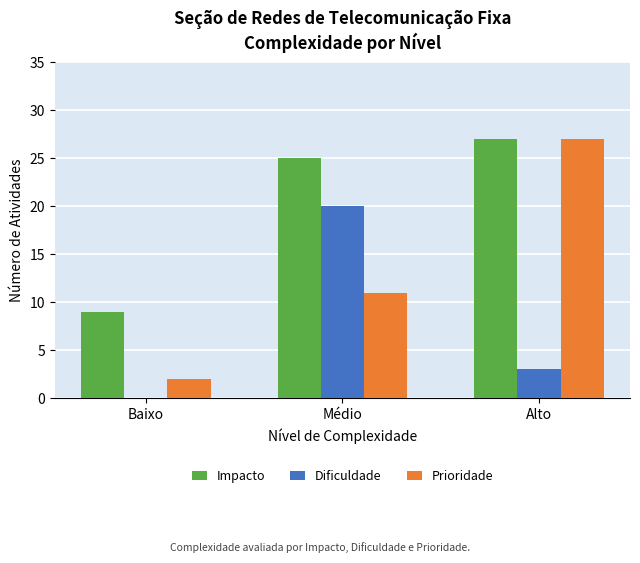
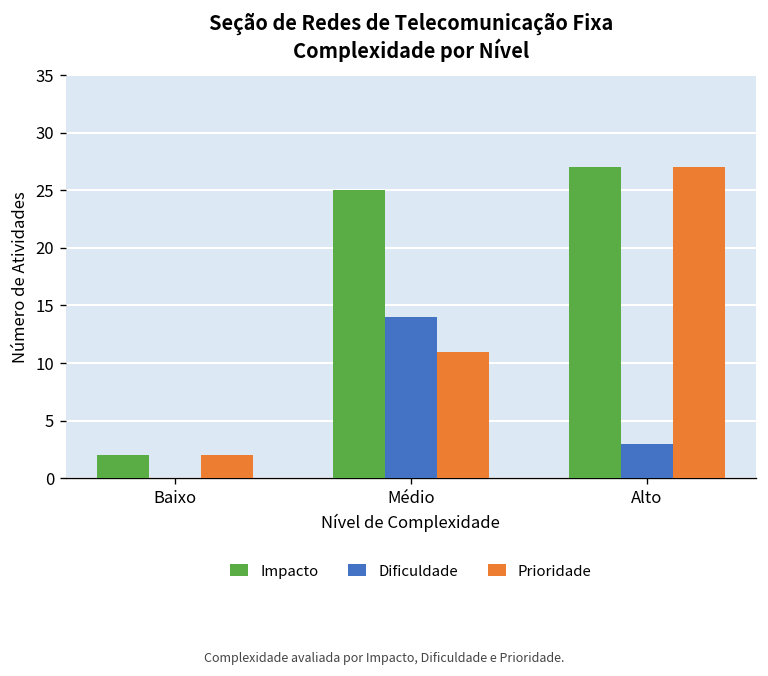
  {
    "Impacto": {
-     "Baixo": 9,
+     "Baixo": 2,
      "Médio": 25,
      "Alto": 27
    },
    "Dificuldade": {
      "Baixo": 0,
-     "Médio": 20,
+     "Médio": 14,
      "Alto": 3
    },
    "Prioridade": {
      "Baixo": 2,
      "Médio": 11,
      "Alto": 27
    }
  }
